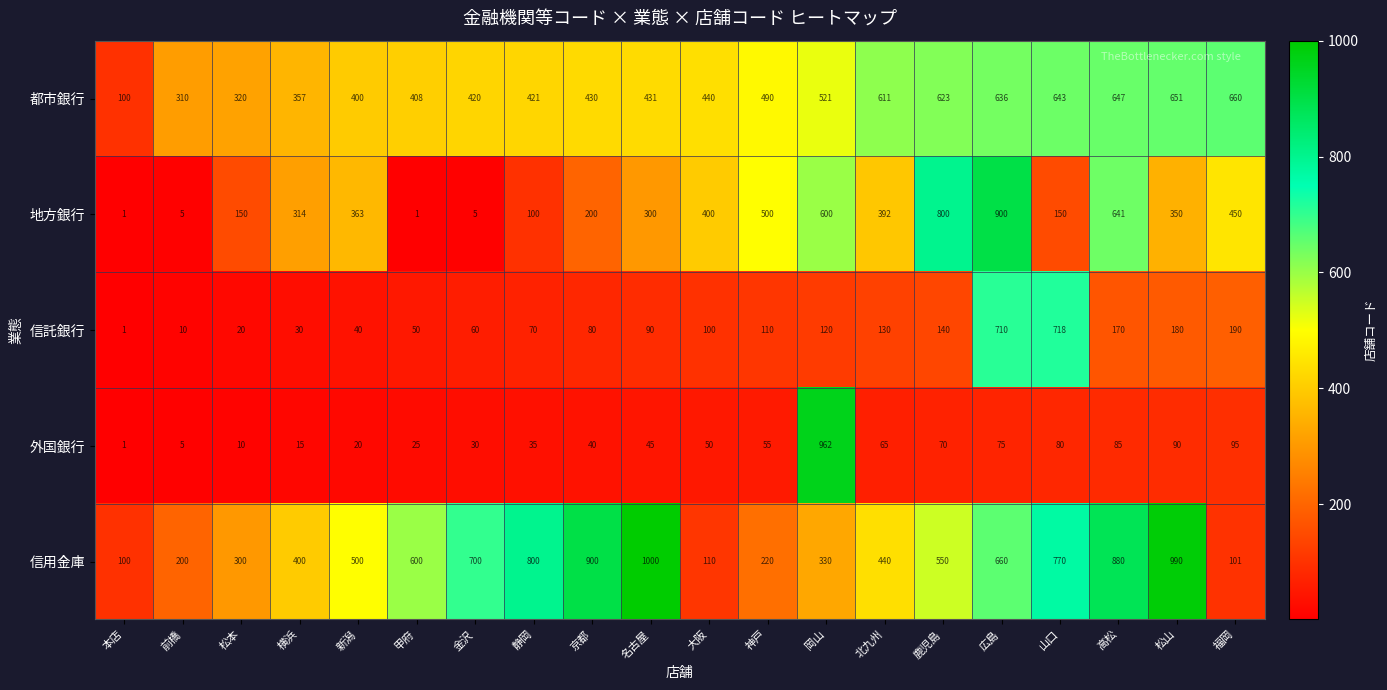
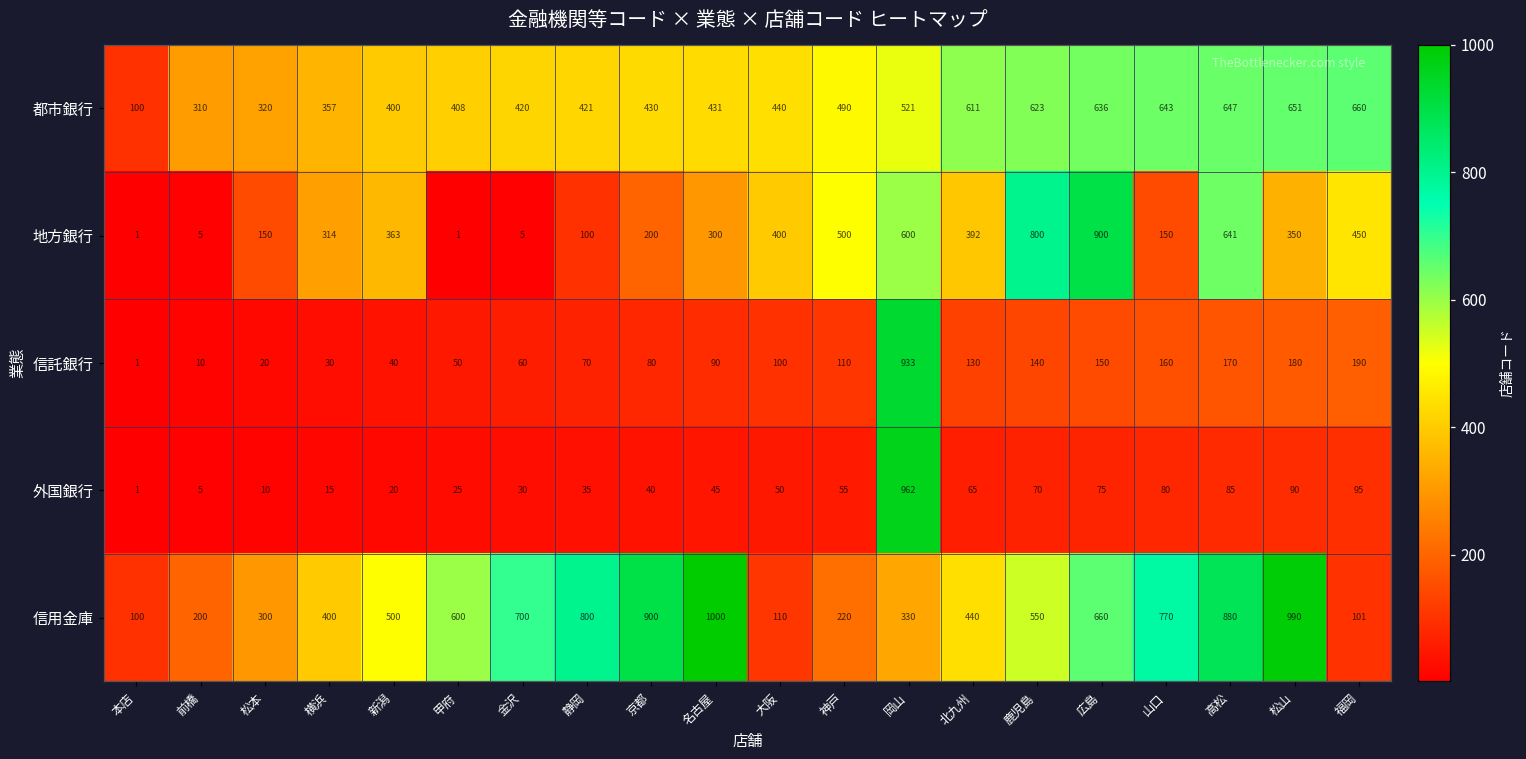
  {
    "都市銀行": {
      "本店": 100,
      "前橋": 310,
      "松本": 320,
      "横浜": 357,
      "新潟": 400,
      "甲府": 408,
      "金沢": 420,
      "静岡": 421,
      "京都": 430,
      "名古屋": 431,
      "大阪": 440,
      "神戸": 490,
      "岡山": 521,
      "北九州": 611,
      "鹿児島": 623,
      "広島": 636,
      "山口": 643,
      "高松": 647,
      "福岡": 660
    },
    "地方銀行": {
      "本店": 1,
      "前橋": 5,
      "松本": 150,
      "横浜": 314,
      "新潟": 363,
      "甲府": 1,
      "金沢": 5,
      "静岡": 100,
      "京都": 200,
      "名古屋": 300,
      "大阪": 400,
      "神戸": 500,
      "岡山": 600,
      "北九州": 392,
      "鹿児島": 800,
      "広島": 900,
      "山口": 150,
      "高松": 641,
      "松山": 350,
      "福岡": 450
    },
    "信託銀行": {
      "本店": 1,
      "前橋": 10,
      "松本": 20,
      "横浜": 30,
      "新潟": 40,
      "甲府": 50,
      "金沢": 60,
      "静岡": 70,
      "京都": 80,
      "名古屋": 90,
      "大阪": 100,
      "神戸": 110,
-     "岡山": 120,
+     "岡山": 933,
      "北九州": 130,
      "鹿児島": 140,
-     "広島": 710,
-     "山口": 718,
+     "広島": 150,
+     "山口": 160,
      "高松": 170,
      "松山": 180,
      "福岡": 190
    },
    "外国銀行": {
      "本店": 1,
      "前橋": 5,
      "松本": 10,
      "横浜": 15,
      "新潟": 20,
      "甲府": 25,
      "金沢": 30,
      "静岡": 35,
      "京都": 40,
      "名古屋": 45,
      "大阪": 50,
      "神戸": 55,
      "岡山": 962,
      "北九州": 65,
      "鹿児島": 70,
      "広島": 75,
      "山口": 80,
      "高松": 85,
      "松山": 90,
      "福岡": 95
    },
    "信用金庫": {
      "本店": 100,
      "前橋": 200,
      "松本": 300,
      "横浜": 400,
      "新潟": 500,
      "甲府": 600,
      "金沢": 700,
      "静岡": 800,
      "京都": 900,
      "名古屋": 1000,
      "大阪": 110,
      "神戸": 220,
      "岡山": 330,
      "北九州": 440,
      "鹿児島": 550,
      "広島": 660,
      "山口": 770,
      "高松": 880,
      "松山": 990,
      "福岡": 101
    }
  }
